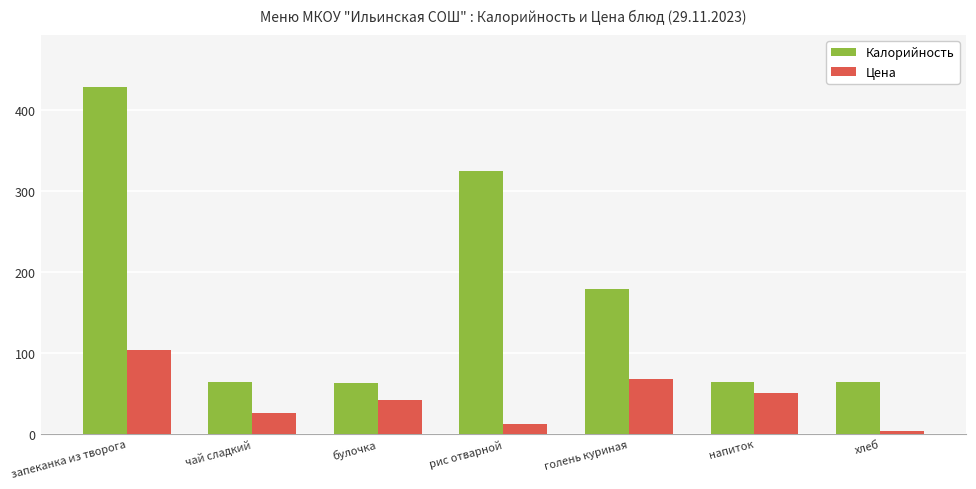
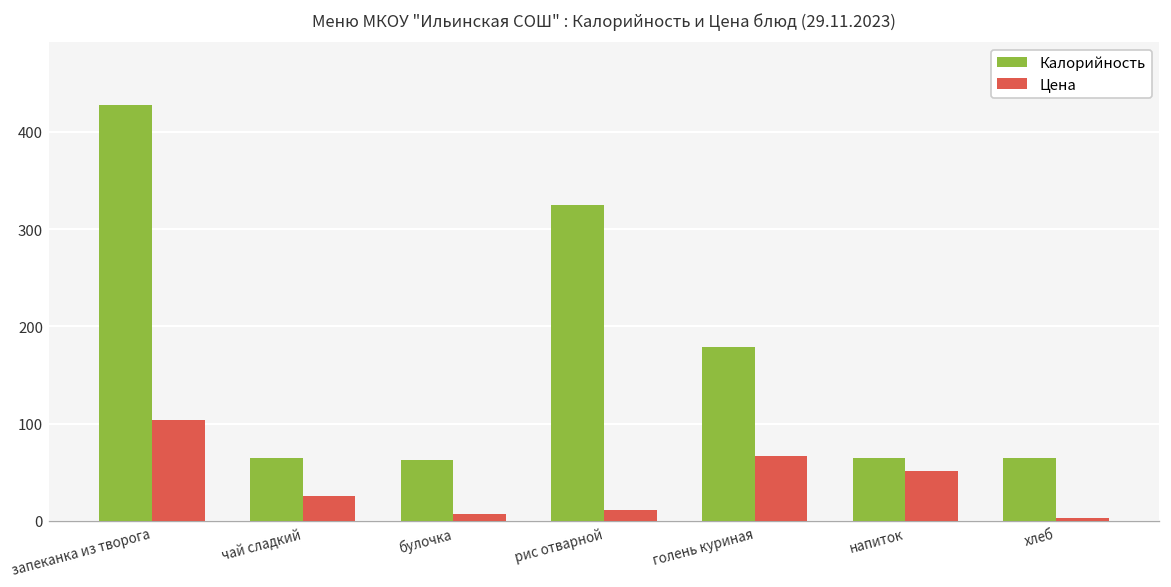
  {
    "Калорийность": {
      "запеканка из творога": 430,
      "чай сладкий": 60,
      "булочка": 60,
      "рис отварной": 320,
      "голень куриная": 180,
      "напиток": 60,
      "хлеб": 60
    },
    "Цена": {
      "запеканка из творога": 100,
      "чай сладкий": 30,
-     "булочка": 40,
+     "булочка": 10,
      "рис отварной": 10,
      "голень куриная": 70,
      "напиток": 50,
      "хлеб": 0
    }
  }
